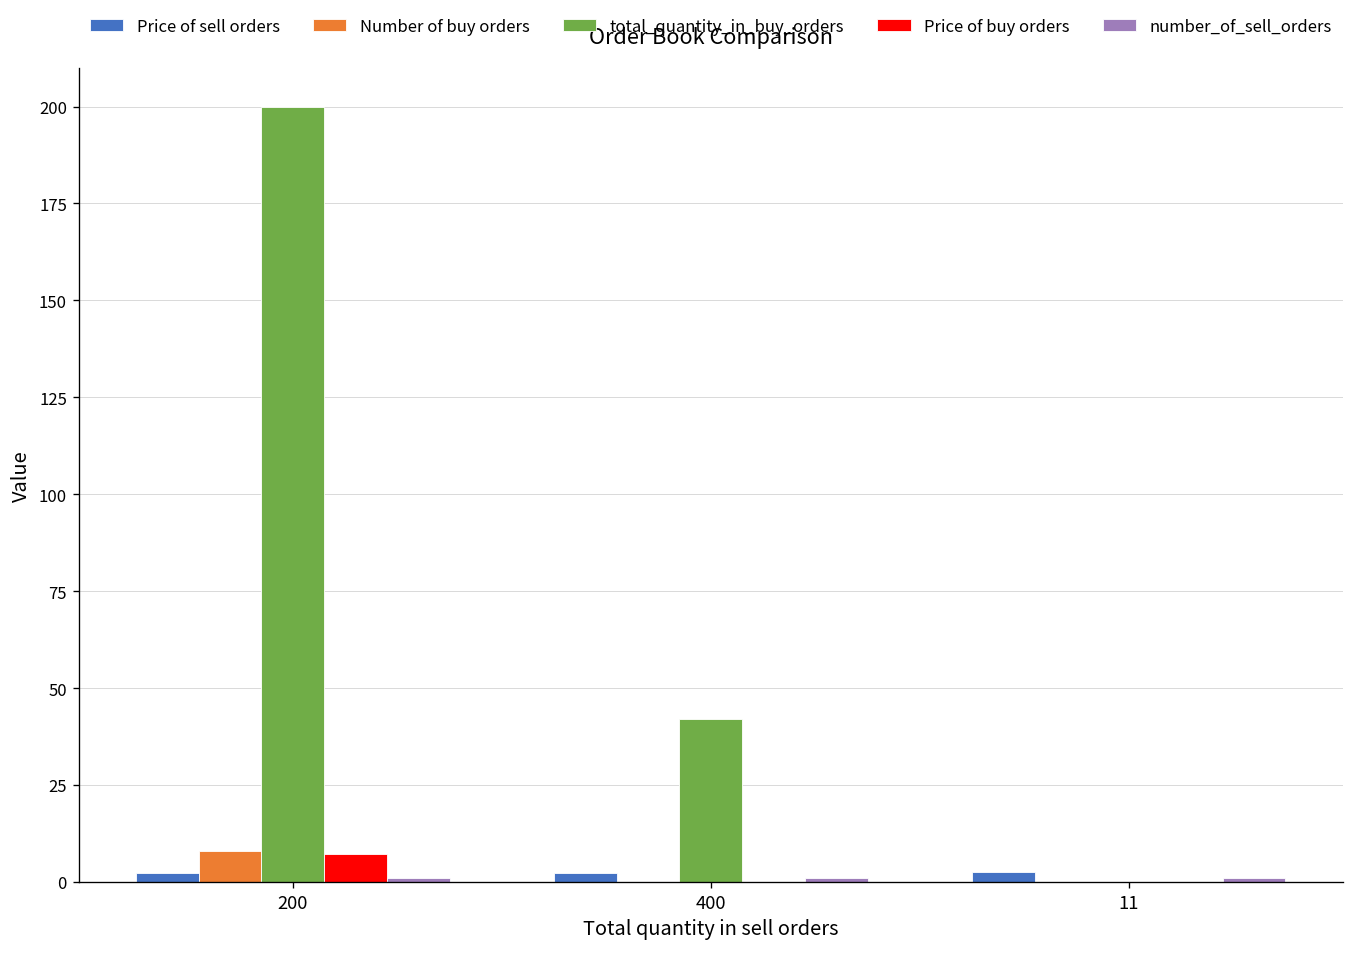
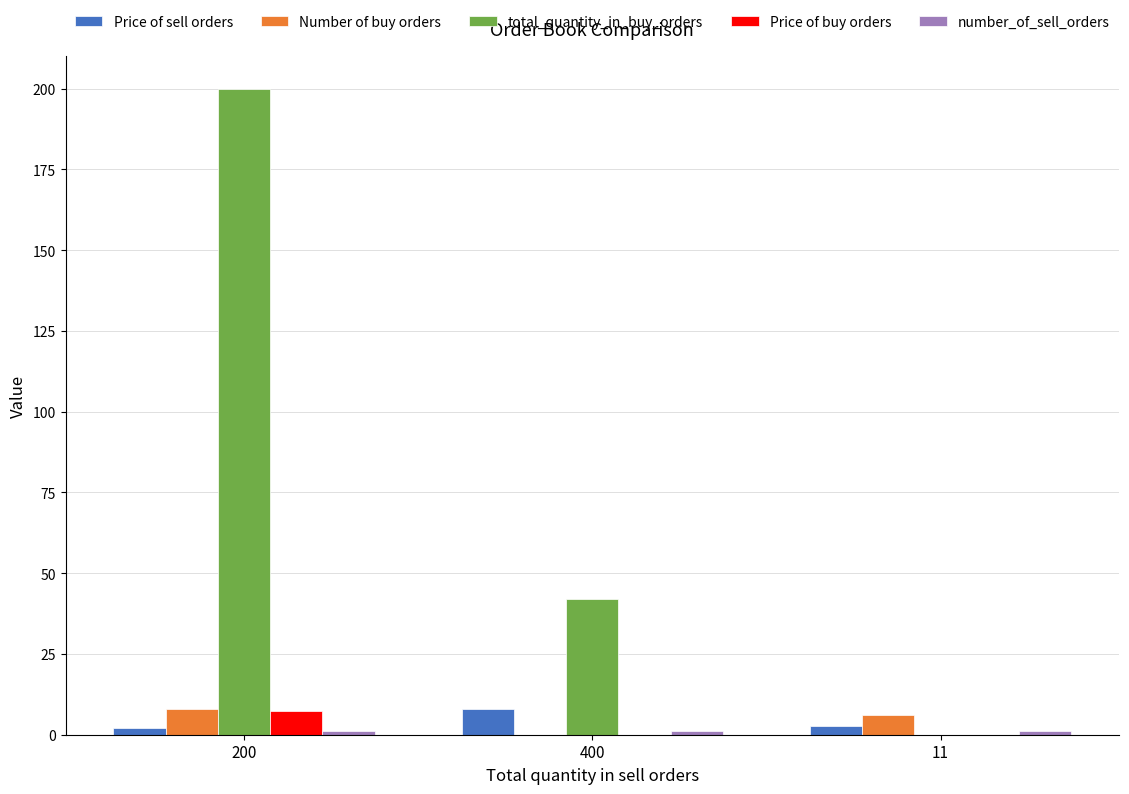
  {
    "Price of sell orders": {
      "200": 2,
-     "400": 2,
+     "400": 8,
      "11": 3
    },
    "Number of buy orders": {
      "200": 8,
      "400": 0,
-     "11": 0
+     "11": 6
    },
    "total_quantity_in_buy_orders": {
      "200": 200,
      "400": 42,
      "11": 0
    },
    "Price of buy orders": {
      "200": 7,
      "400": 0,
      "11": 0
    },
    "number_of_sell_orders": {
      "200": 1,
      "400": 1,
      "11": 1
    }
  }
